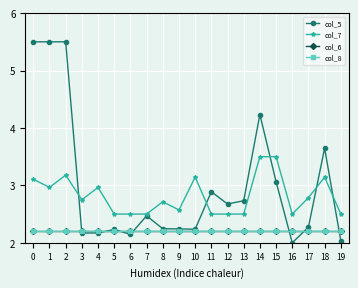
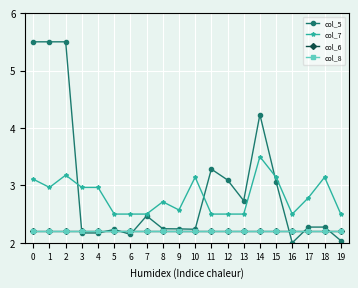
  {
    "col_5": {
      "0": 5.5,
      "1": 5.5,
      "2": 5.5,
      "6": 2.1,
      "8": 2.2,
-     "11": 2.9,
-     "12": 2.7,
+     "11": 3.3,
+     "12": 3.1,
      "13": 2.7,
      "14": 4.2,
      "15": 3.1,
      "16": 2.0,
      "17": 2.3,
-     "18": 3.6,
+     "18": 2.3,
      "19": 2.0
    },
    "col_7": {
      "0": 3.1,
      "1": 3.0,
      "2": 3.2,
-     "3": 2.7,
+     "3": 3.0,
      "4": 3.0,
      "5": 2.5,
      "6": 2.5,
      "8": 2.7,
      "9": 2.6,
      "10": 3.1,
      "11": 2.5,
      "12": 2.5,
      "13": 2.5,
      "14": 3.5,
-     "15": 3.5,
+     "15": 3.1,
      "16": 2.5,
      "17": 2.8,
      "18": 3.1,
      "19": 2.5
    },
    "col_8": {
      "0": 2.2,
      "1": 2.2,
      "2": 2.2,
      "6": 2.2,
      "7": 2.2,
      "8": 2.2,
      "11": 2.2,
      "12": 2.2,
      "13": 2.2,
      "14": 2.2,
      "15": 2.2,
      "16": 2.2,
      "17": 2.2,
      "18": 2.2,
      "19": 2.2
    }
  }
